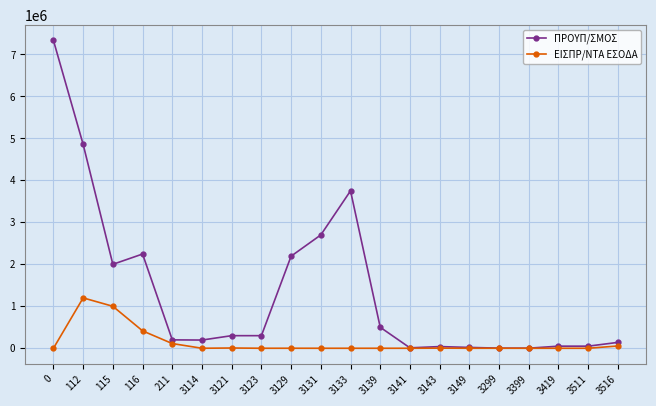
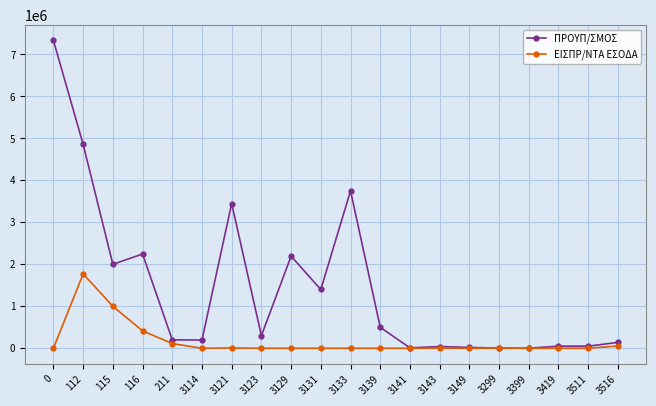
  {
    "ΠΡΟΥΠ/ΣΜΟΣ": {
      "0": 7300000,
      "112": 4900000,
      "115": 2000000,
      "116": 2200000,
      "211": 200000,
      "3114": 200000,
-     "3121": 300000,
+     "3121": 3400000,
      "3123": 300000,
      "3129": 2200000,
-     "3131": 2700000,
+     "3131": 1400000,
      "3133": 3800000,
      "3139": 500000,
      "3516": 100000
    },
    "ΕΙΣΠΡ/ΝΤΑ ΕΣΟΔΑ": {
      "0": 0,
-     "112": 1200000,
+     "112": 1800000,
      "115": 1000000,
      "116": 400000,
      "211": 100000,
      "3114": 0,
      "3121": 0,
      "3123": 0,
      "3129": 0,
      "3131": 0,
      "3133": 0,
      "3139": 0,
      "3516": 100000
    }
  }
